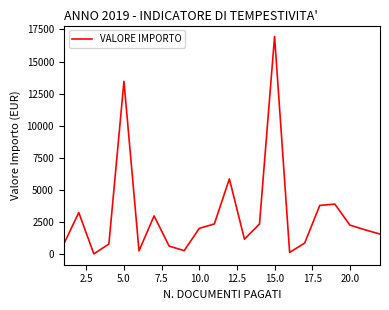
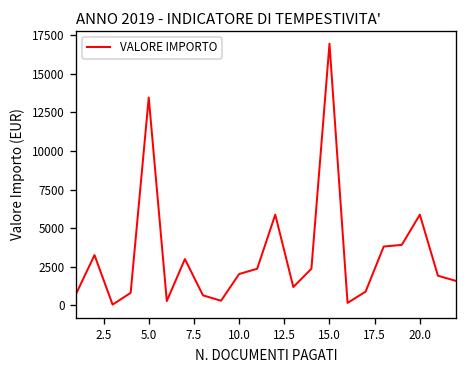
  {
    "5.0": 13500,
    "10.0": 2000,
    "15.0": 17000,
-   "20.0": 2300
+   "20.0": 5900
  }
